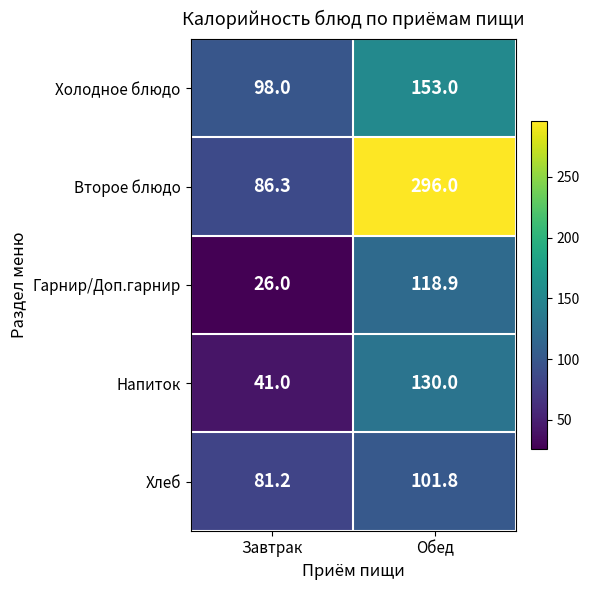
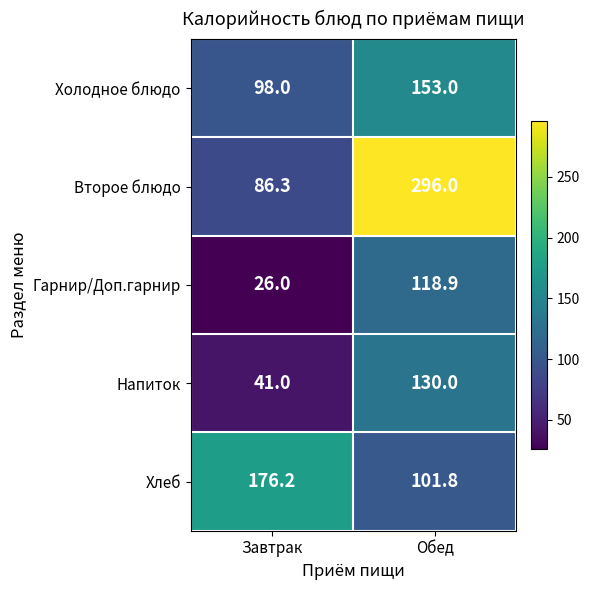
  {
    "Холодное блюдо": {
      "Завтрак": 98.0,
      "Обед": 153.0
    },
    "Второе блюдо": {
      "Завтрак": 86.3,
      "Обед": 296.0
    },
    "Гарнир/Доп.гарнир": {
      "Завтрак": 26.0,
      "Обед": 118.9
    },
    "Напиток": {
      "Завтрак": 41.0,
      "Обед": 130.0
    },
    "Хлеб": {
-     "Завтрак": 81.2,
+     "Завтрак": 176.2,
      "Обед": 101.8
    }
  }
